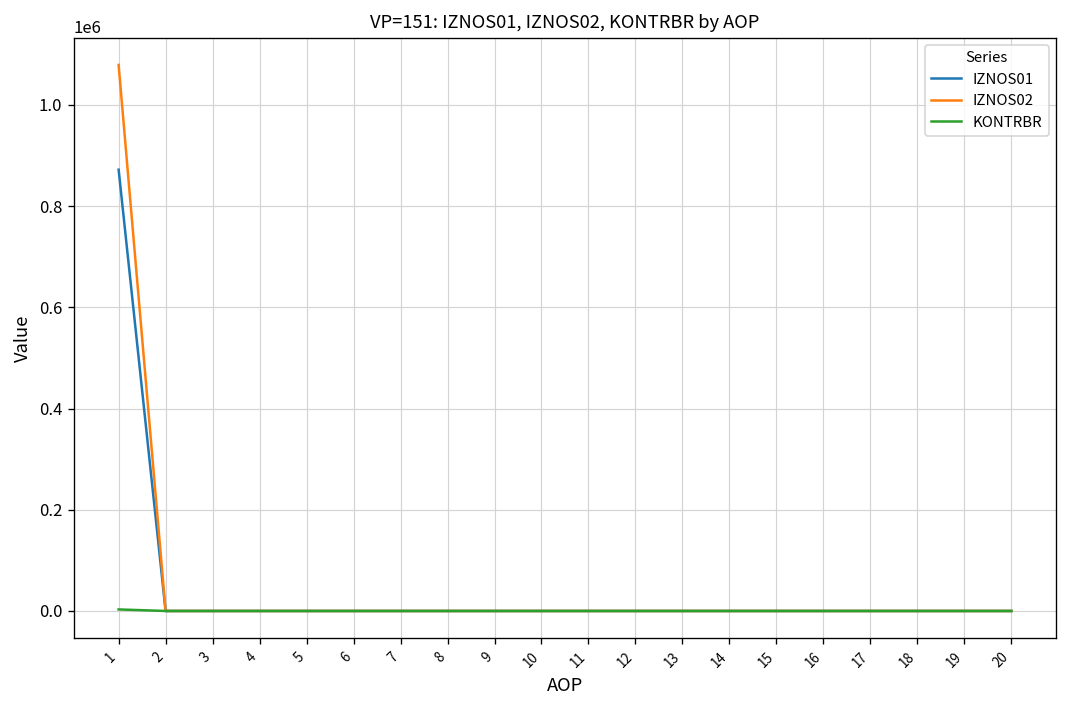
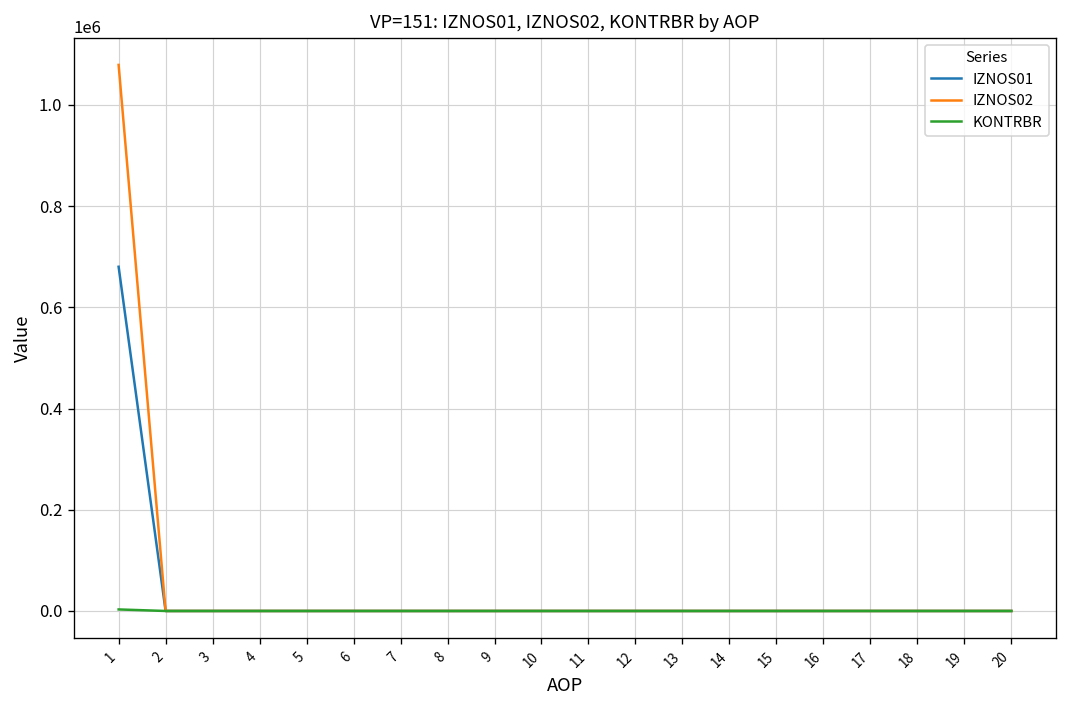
  {
    "IZNOS01": {
-     "1": 870000
+     "1": 680000
    },
    "IZNOS02": {
      "1": 1080000
    },
    "KONTRBR": {
      "1": 0
    }
  }
